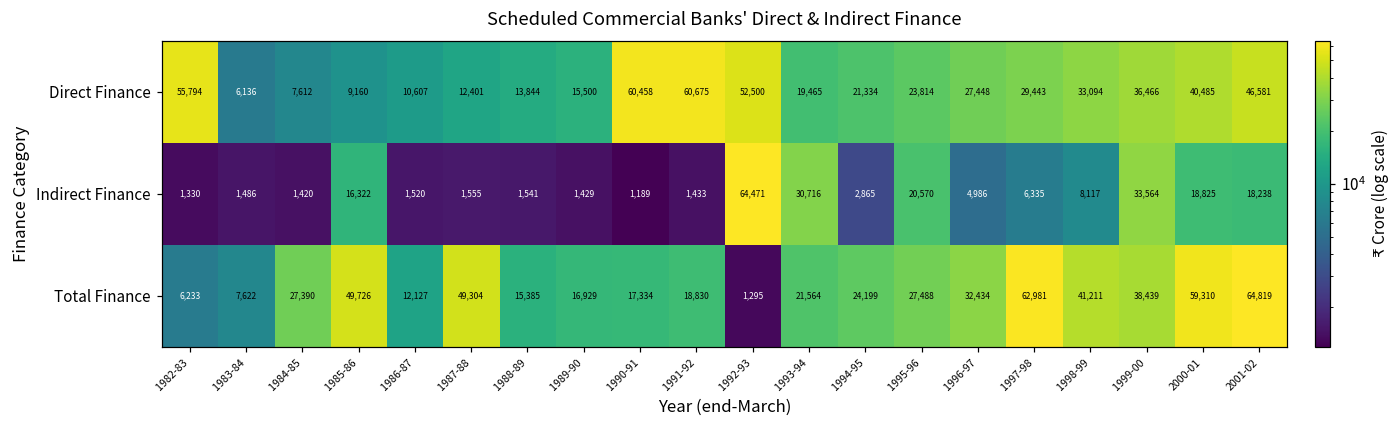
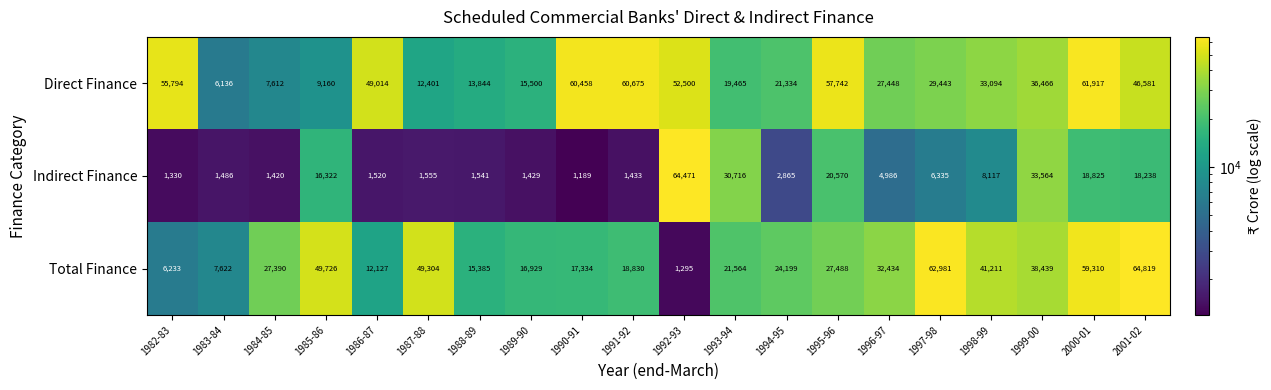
  {
    "Direct Finance": {
      "1982-83": "55,794",
      "1983-84": "6,136",
      "1984-85": "7,612",
      "1985-86": "9,160",
-     "1986-87": "10,607",
+     "1986-87": "49,014",
      "1987-88": "12,401",
      "1988-89": "13,844",
      "1989-90": "15,500",
      "1990-91": "60,458",
      "1991-92": "60,675",
      "1992-93": "52,500",
      "1993-94": "19,465",
      "1994-95": "21,334",
-     "1995-96": "23,814",
+     "1995-96": "57,742",
      "1996-97": "27,448",
      "1997-98": "29,443",
      "1998-99": "33,094",
      "1999-00": "36,466",
-     "2000-01": "40,485",
+     "2000-01": "61,917",
      "2001-02": "46,581"
    },
    "Indirect Finance": {
      "1982-83": "1,330",
      "1983-84": "1,486",
      "1984-85": "1,420",
      "1985-86": "16,322",
      "1986-87": "1,520",
      "1987-88": "1,555",
      "1988-89": "1,541",
      "1989-90": "1,429",
      "1990-91": "1,189",
      "1991-92": "1,433",
      "1992-93": "64,471",
      "1993-94": "30,716",
      "1994-95": "2,865",
      "1995-96": "20,570",
      "1996-97": "4,986",
      "1997-98": "6,335",
      "1998-99": "8,117",
      "1999-00": "33,564",
      "2000-01": "18,825",
      "2001-02": "18,238"
    },
    "Total Finance": {
      "1982-83": "6,233",
      "1983-84": "7,622",
      "1984-85": "27,390",
      "1985-86": "49,726",
      "1986-87": "12,127",
      "1987-88": "49,304",
      "1988-89": "15,385",
      "1989-90": "16,929",
      "1990-91": "17,334",
      "1991-92": "18,830",
      "1992-93": "1,295",
      "1993-94": "21,564",
      "1994-95": "24,199",
      "1995-96": "27,488",
      "1996-97": "32,434",
      "1997-98": "62,981",
      "1998-99": "41,211",
      "1999-00": "38,439",
      "2000-01": "59,310",
      "2001-02": "64,819"
    }
  }
